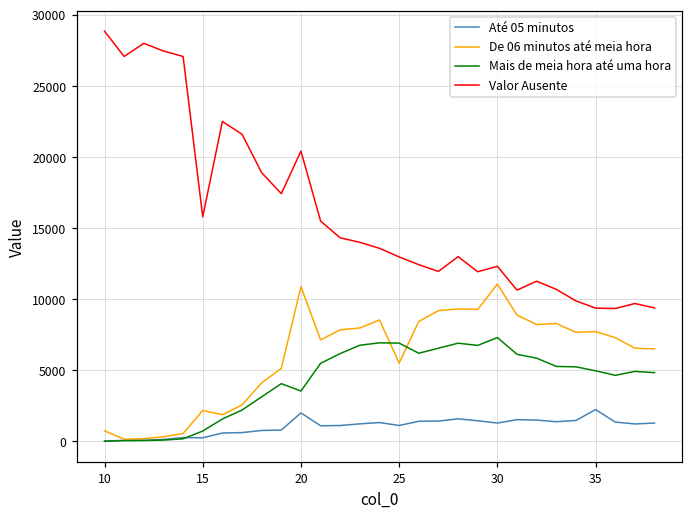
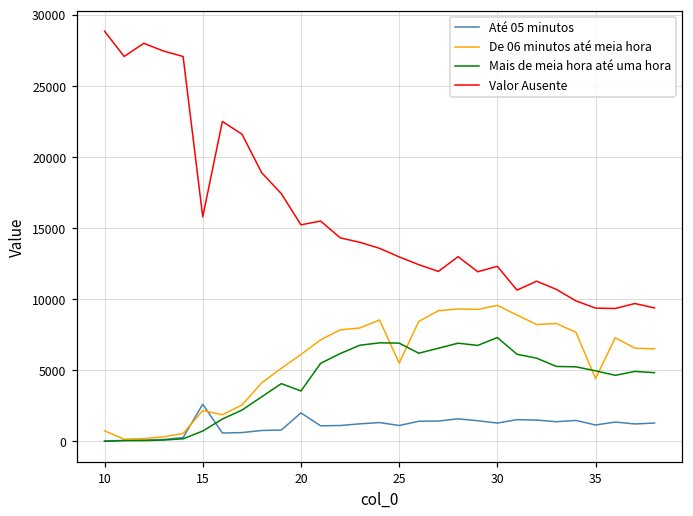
  {
    "Até 05 minutos": {
-     "15": 300,
+     "15": 2600,
      "20": 2000,
      "25": 1100,
      "30": 1300,
-     "35": 2200
+     "35": 1200
    },
    "De 06 minutos até meia hora": {
      "10": 700,
      "15": 2200,
-     "20": 10900,
+     "20": 6100,
      "25": 5500,
-     "30": 11100,
-     "35": 7700
+     "30": 9600,
+     "35": 4400
    },
    "Mais de meia hora até uma hora": {
      "15": 700,
      "20": 3500,
      "25": 6900,
      "30": 7300,
      "35": 5000
    },
    "Valor Ausente": {
      "10": 28800,
      "15": 15800,
-     "20": 20400,
+     "20": 15200,
      "25": 13000,
      "30": 12300,
      "35": 9400
    }
  }
